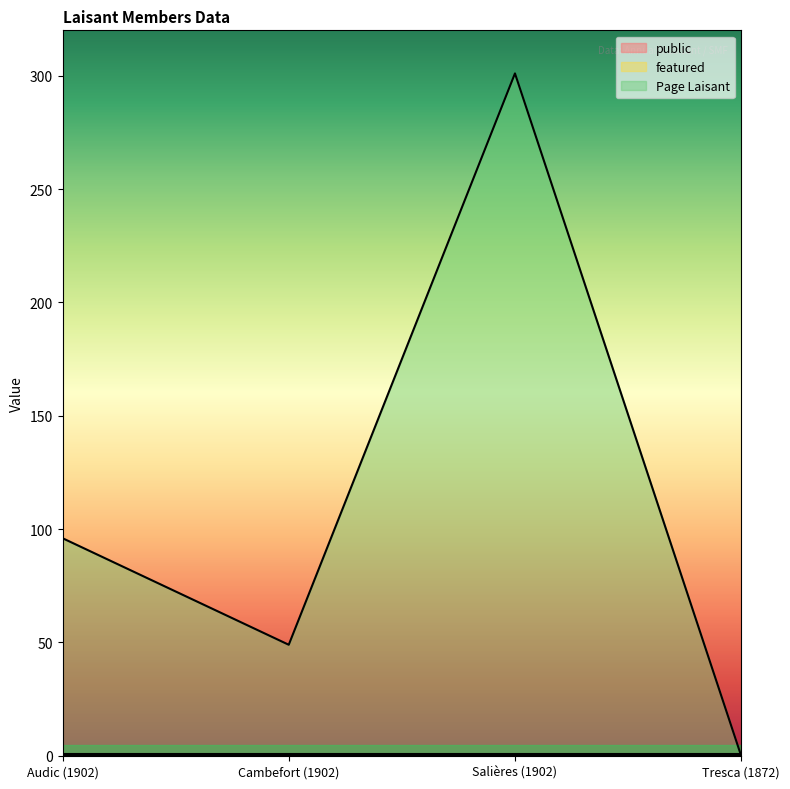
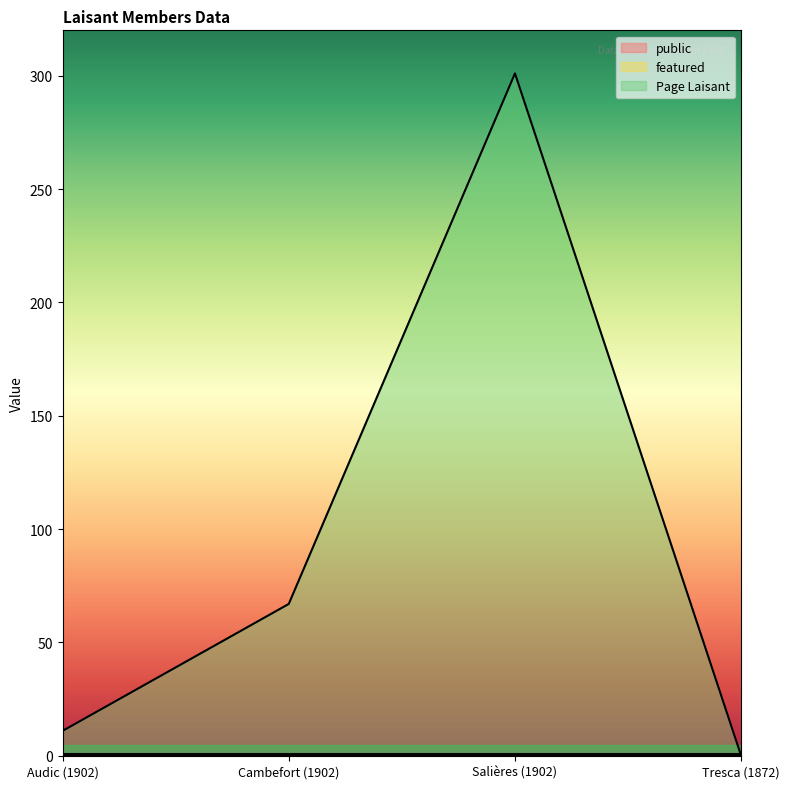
  {
    "Page Laisant": {
-     "Audic (1902)": 96,
-     "Cambefort (1902)": 49,
+     "Audic (1902)": 11,
+     "Cambefort (1902)": 67,
      "Salières (1902)": 301
    }
  }
